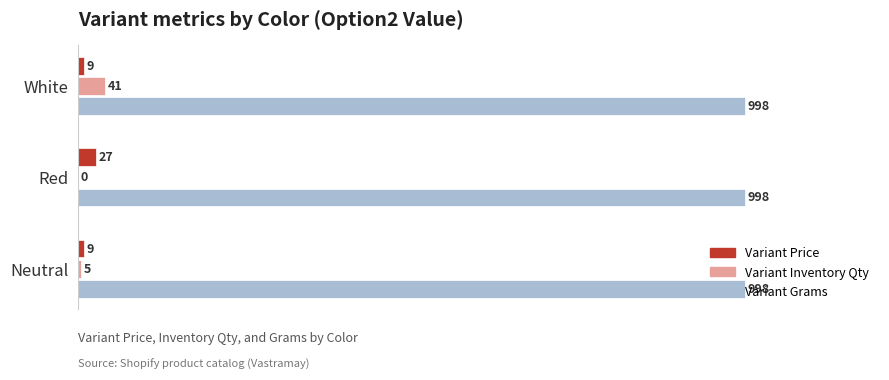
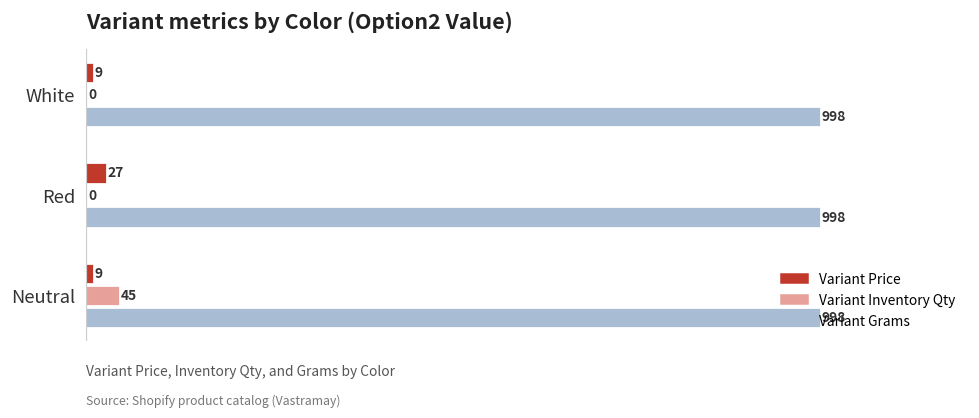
  {
    "Variant Price": {
      "White": 9,
      "Red": 27,
      "Neutral": 9
    },
    "Variant Inventory Qty": {
-     "White": 41,
+     "White": 0,
      "Red": 0,
-     "Neutral": 5
+     "Neutral": 45
    },
    "Variant Grams": {
      "White": 998,
      "Red": 998,
      "Neutral": 998
    }
  }
